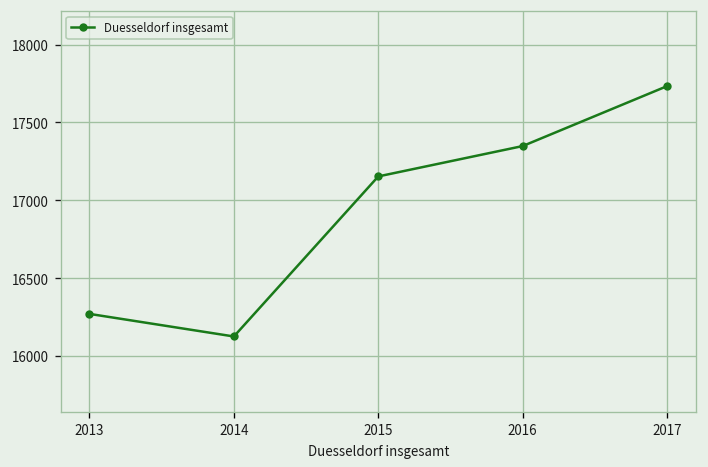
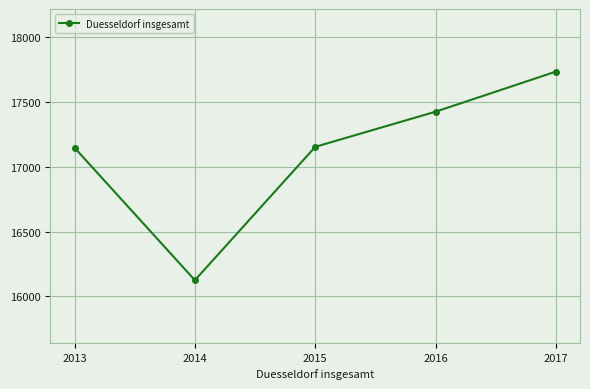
  {
-   "2013": 16270,
+   "2013": 17150,
    "2014": 16130,
    "2015": 17150,
-   "2016": 17350,
+   "2016": 17420,
    "2017": 17730
  }
